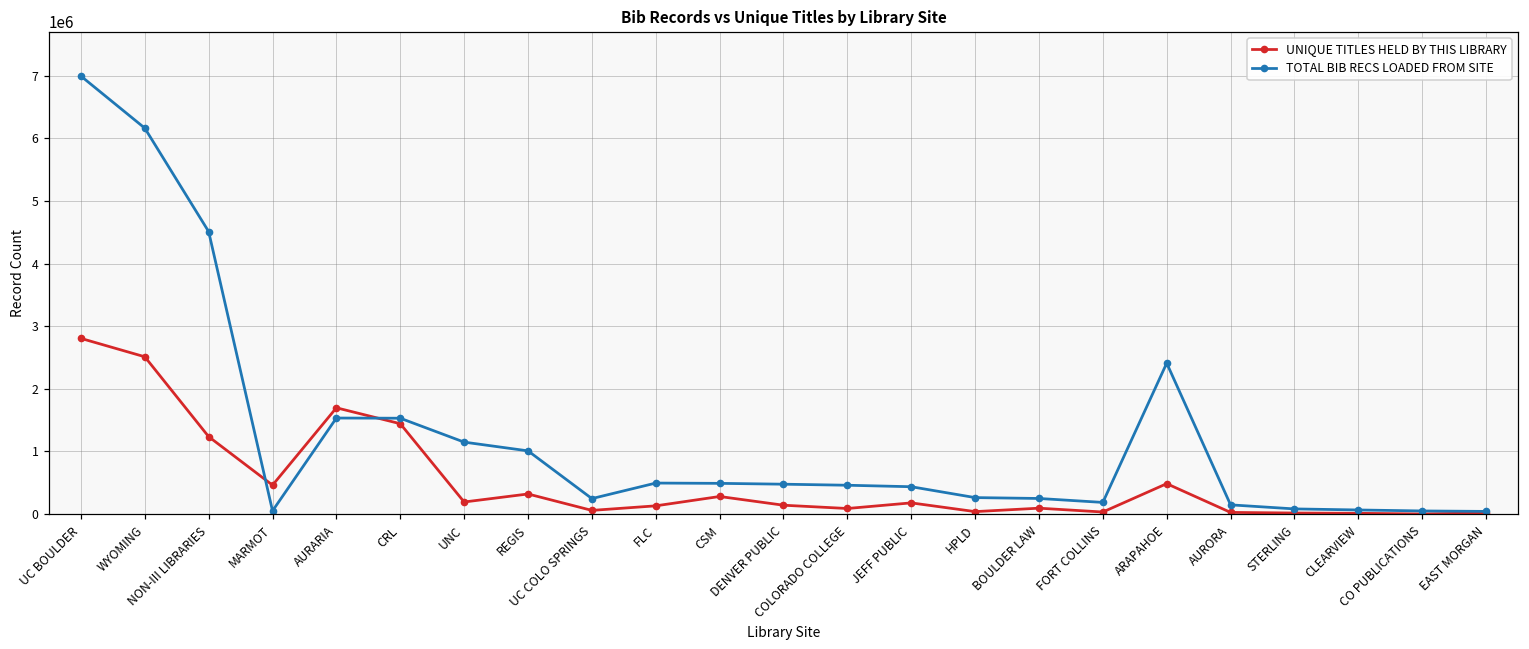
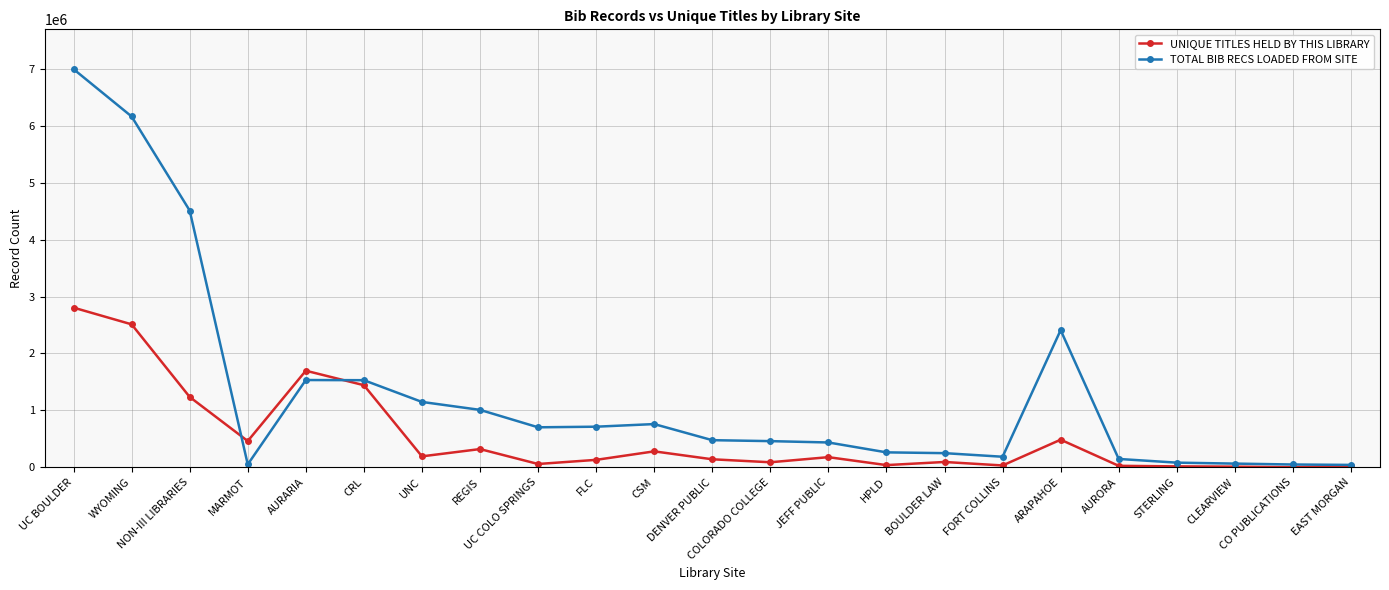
  {
    "UNIQUE TITLES HELD BY THIS LIBRARY": {
      "UC BOULDER": 2800000,
      "WYOMING": 2500000,
      "NON-III LIBRARIES": 1200000,
      "MARMOT": 500000,
      "AURARIA": 1700000,
      "CRL": 1400000,
      "UNC": 200000,
      "REGIS": 300000,
      "UC COLO SPRINGS": 100000,
      "FLC": 100000,
      "CSM": 300000,
      "DENVER PUBLIC": 100000,
      "COLORADO COLLEGE": 100000,
      "JEFF PUBLIC": 200000,
      "HPLD": 0,
      "BOULDER LAW": 100000,
      "FORT COLLINS": 0,
      "ARAPAHOE": 500000,
      "AURORA": 0,
      "STERLING": 0,
      "CLEARVIEW": 0,
      "CO PUBLICATIONS": 0
    },
    "TOTAL BIB RECS LOADED FROM SITE": {
      "UC BOULDER": 7000000,
      "WYOMING": 6200000,
      "NON-III LIBRARIES": 4500000,
      "MARMOT": 100000,
      "AURARIA": 1500000,
      "CRL": 1500000,
      "UNC": 1100000,
      "REGIS": 1000000,
-     "UC COLO SPRINGS": 200000,
-     "FLC": 500000,
-     "CSM": 500000,
+     "UC COLO SPRINGS": 700000,
+     "FLC": 700000,
+     "CSM": 800000,
      "DENVER PUBLIC": 500000,
      "COLORADO COLLEGE": 500000,
      "JEFF PUBLIC": 400000,
      "HPLD": 300000,
      "BOULDER LAW": 300000,
      "FORT COLLINS": 200000,
      "ARAPAHOE": 2400000,
      "AURORA": 100000,
      "STERLING": 100000,
      "CLEARVIEW": 100000,
      "CO PUBLICATIONS": 100000
    }
  }
